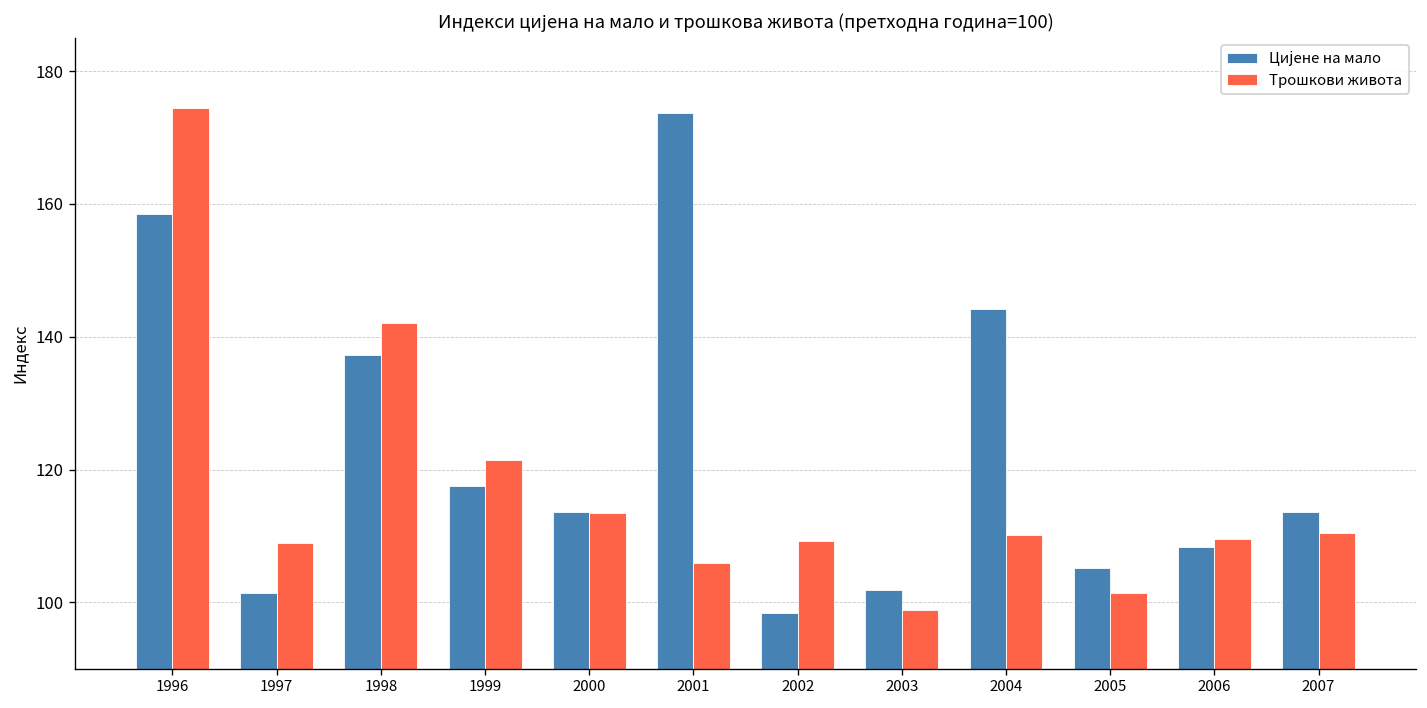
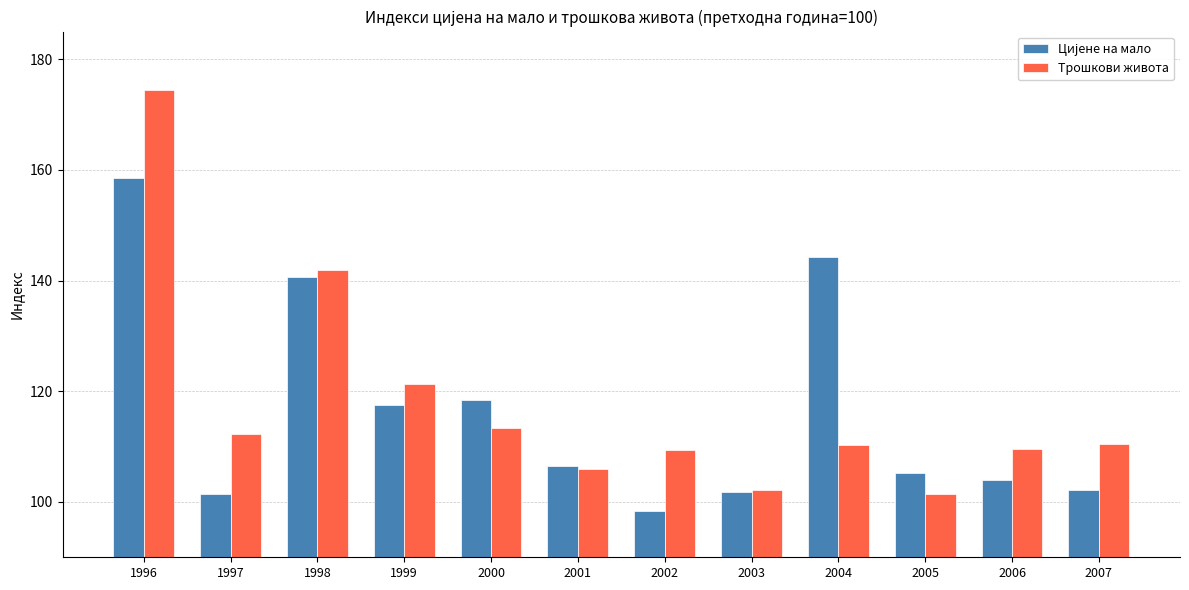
  {
    "Цијене на мало": {
      "1996": 159,
      "1997": 101,
-     "1998": 137,
+     "1998": 141,
      "1999": 118,
-     "2000": 114,
-     "2001": 174,
+     "2000": 118,
+     "2001": 107,
      "2002": 98,
      "2003": 102,
      "2004": 144,
      "2005": 105,
-     "2006": 108,
-     "2007": 114
+     "2006": 104,
+     "2007": 102
    },
    "Трошкови живота": {
      "1996": 174,
-     "1997": 109,
+     "1997": 112,
      "1998": 142,
      "1999": 121,
      "2000": 113,
      "2001": 106,
      "2002": 109,
-     "2003": 99,
+     "2003": 102,
      "2004": 110,
      "2005": 101,
      "2006": 110,
      "2007": 111
    }
  }
